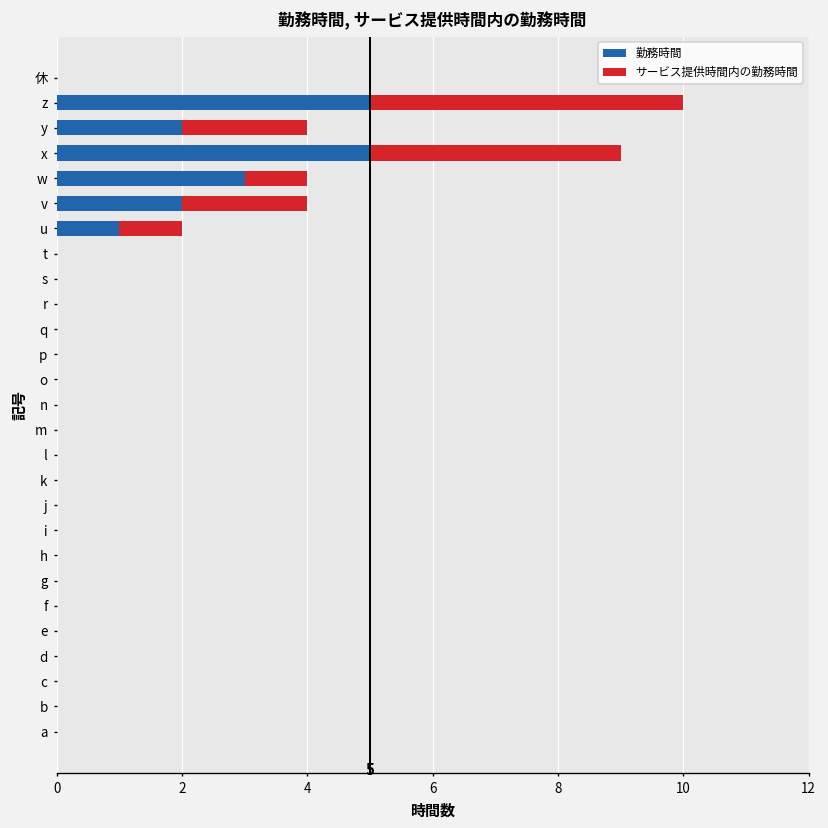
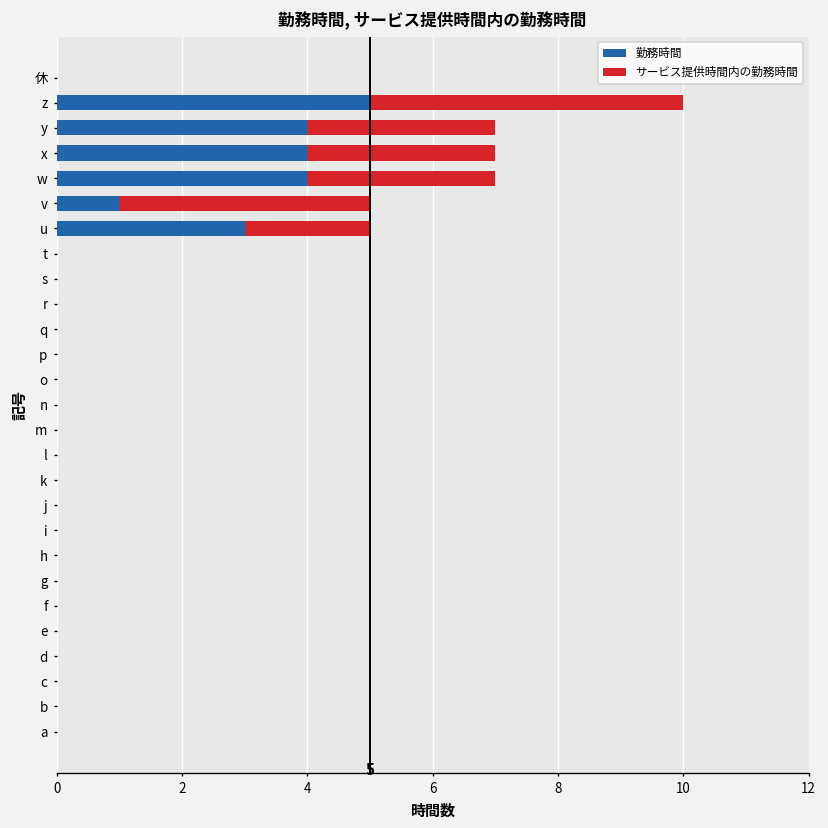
  {
    "勤務時間": {
      "休": 0,
      "z": 5,
-     "y": 2,
-     "x": 5,
-     "w": 3,
-     "v": 2,
-     "u": 1,
+     "y": 4,
+     "x": 4,
+     "w": 4,
+     "v": 1,
+     "u": 3,
      "t": 0,
      "s": 0,
      "r": 0,
      "q": 0,
      "p": 0,
      "o": 0,
      "n": 0,
      "m": 0,
      "l": 0,
      "k": 0,
      "j": 0,
      "i": 0,
      "h": 0,
      "g": 0,
      "f": 0,
      "e": 0,
      "d": 0,
      "c": 0,
      "b": 0,
      "a": 0
    },
    "サービス提供時間内の勤務時間": {
      "休": 0,
      "z": 5,
-     "y": 2,
-     "x": 4,
-     "w": 1,
-     "v": 2,
-     "u": 1,
+     "y": 3,
+     "x": 3,
+     "w": 3,
+     "v": 4,
+     "u": 2,
      "t": 0,
      "s": 0,
      "r": 0,
      "q": 0,
      "p": 0,
      "o": 0,
      "n": 0,
      "m": 0,
      "l": 0,
      "k": 0,
      "j": 0,
      "i": 0,
      "h": 0,
      "g": 0,
      "f": 0,
      "e": 0,
      "d": 0,
      "c": 0,
      "b": 0,
      "a": 0
    }
  }
